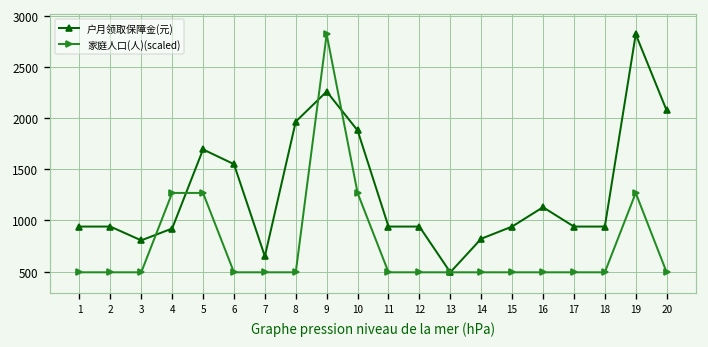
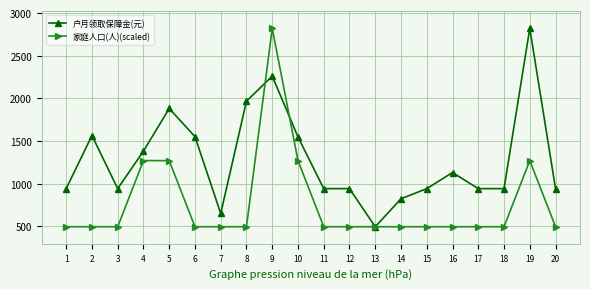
  {
    "户月领取保障金(元)": {
      "1": 900,
-     "2": 900,
-     "3": 800,
-     "4": 900,
-     "5": 1700,
+     "2": 1600,
+     "3": 900,
+     "4": 1400,
+     "5": 1900,
      "6": 1600,
      "7": 600,
      "8": 2000,
      "9": 2300,
-     "10": 1900,
+     "10": 1500,
      "11": 900,
      "12": 900,
      "14": 800,
      "15": 900,
      "16": 1100,
      "17": 900,
      "18": 900,
      "19": 2800,
-     "20": 2100
+     "20": 900
    },
    "家庭人口(人)(scaled)": {
      "1": 500,
      "2": 500,
      "3": 500,
      "4": 1300,
      "5": 1300,
      "6": 500,
      "7": 500,
      "8": 500,
      "9": 2800,
      "10": 1300,
      "11": 500,
      "12": 500,
      "14": 500,
      "15": 500,
      "16": 500,
      "17": 500,
      "18": 500,
      "19": 1300,
      "20": 500
    }
  }
